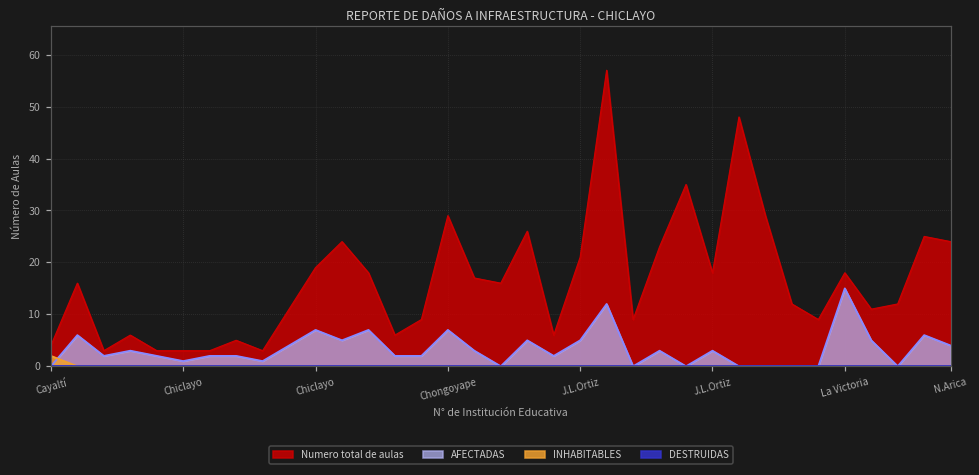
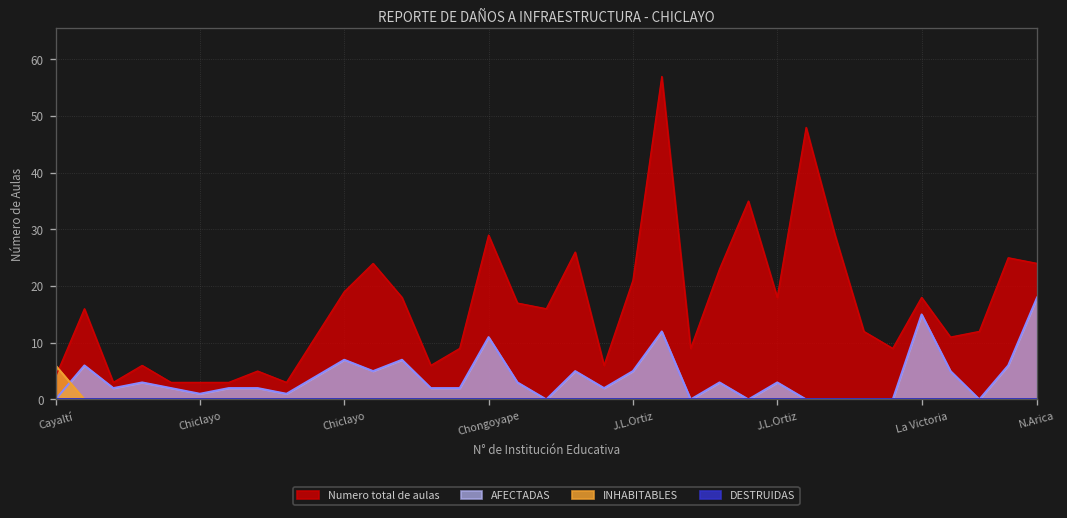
  {
    "Numero total de aulas": {
      "Cayaltí": 4,
      "Chongoyape": 29,
      "La Victoria": 18,
      "N.Arica": 24
    },
    "AFECTADAS": {
-     "Chongoyape": 7,
+     "Chongoyape": 11,
      "La Victoria": 15,
-     "N.Arica": 4
+     "N.Arica": 18
    },
    "INHABITABLES": {
-     "Cayaltí": 2
+     "Cayaltí": 6
    }
  }
